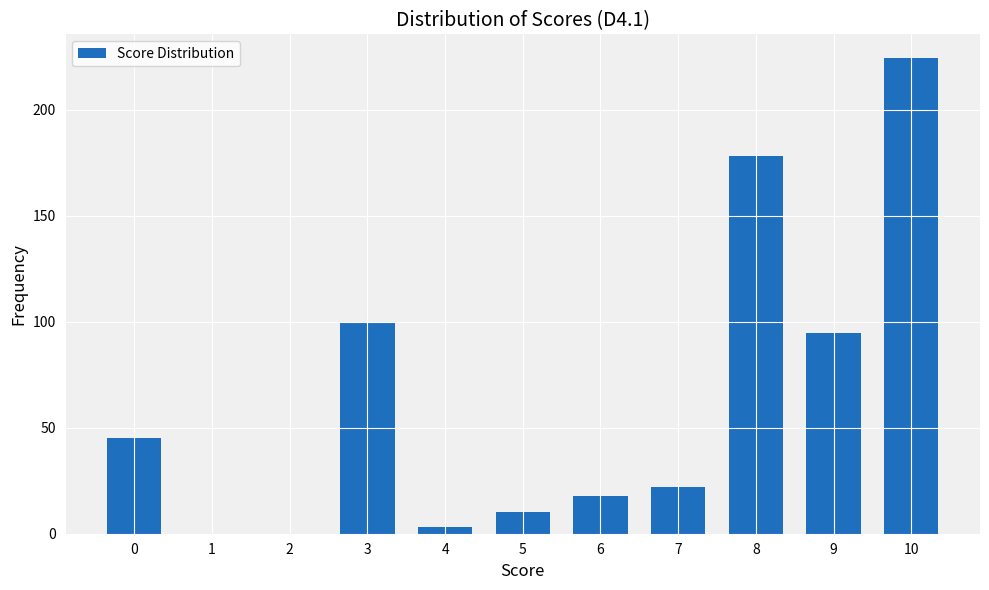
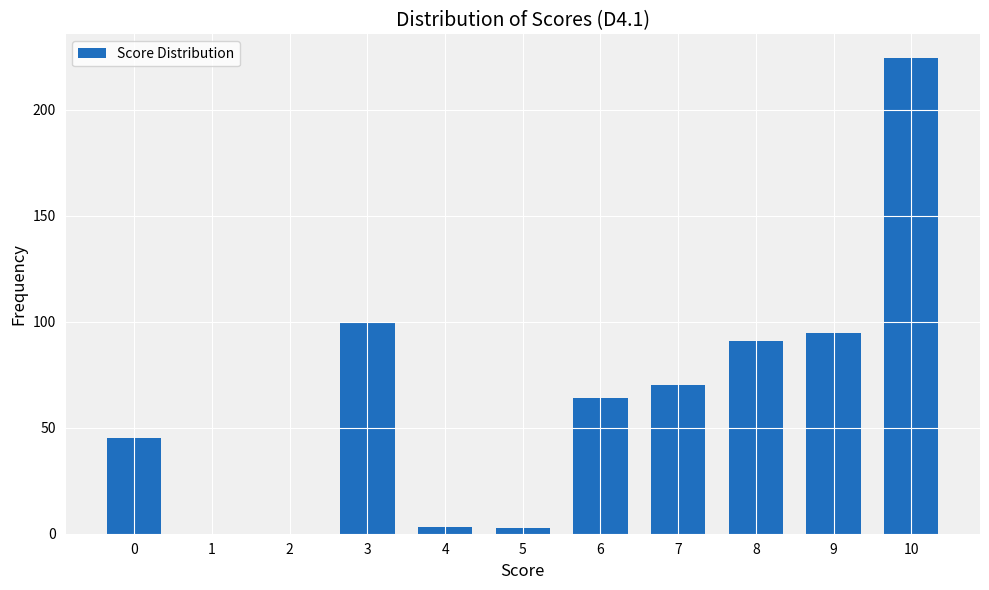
  {
    "0": 45,
    "1": 0,
    "2": 0,
    "3": 100,
    "4": 3,
-   "5": 10,
-   "6": 18,
-   "7": 22,
-   "8": 178,
+   "5": 2,
+   "6": 64,
+   "7": 70,
+   "8": 91,
    "9": 95,
    "10": 224
  }
